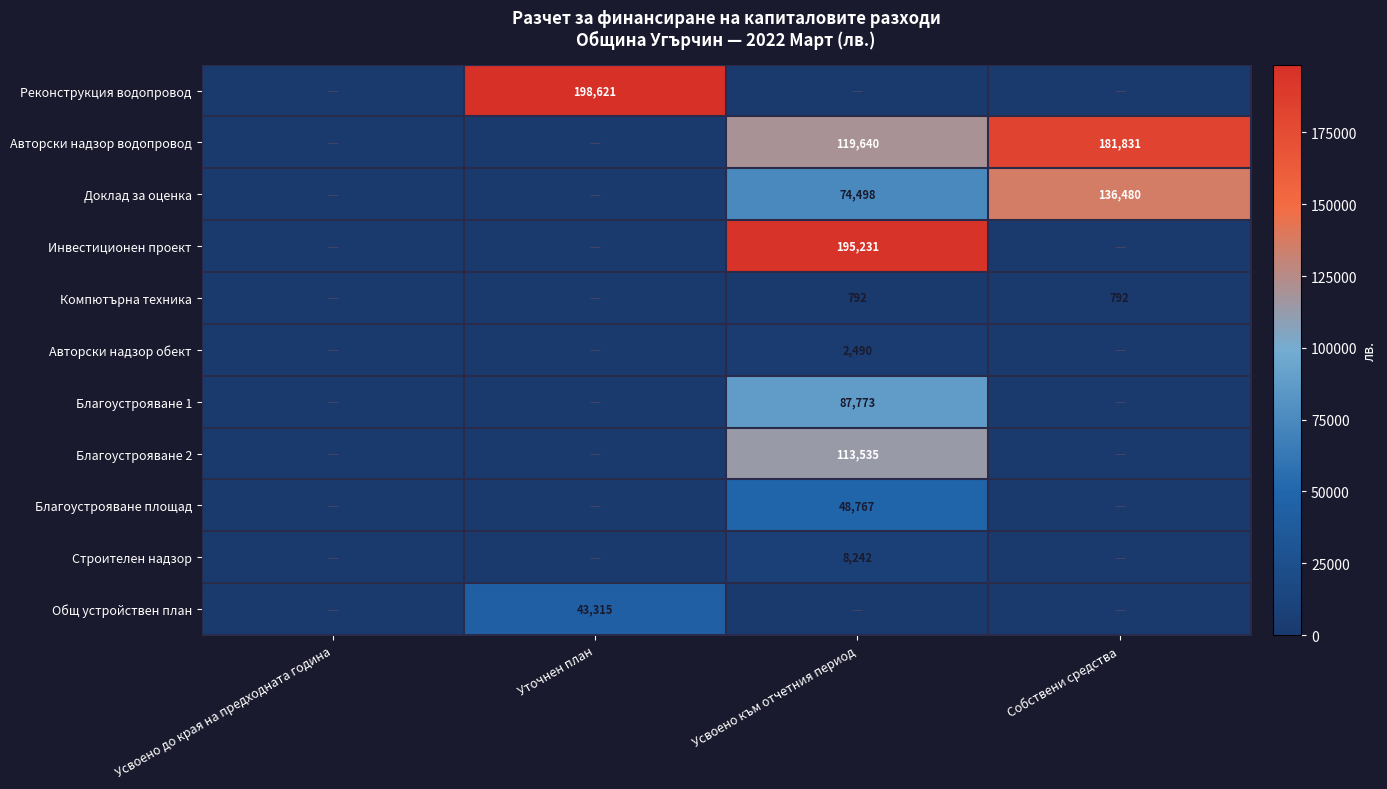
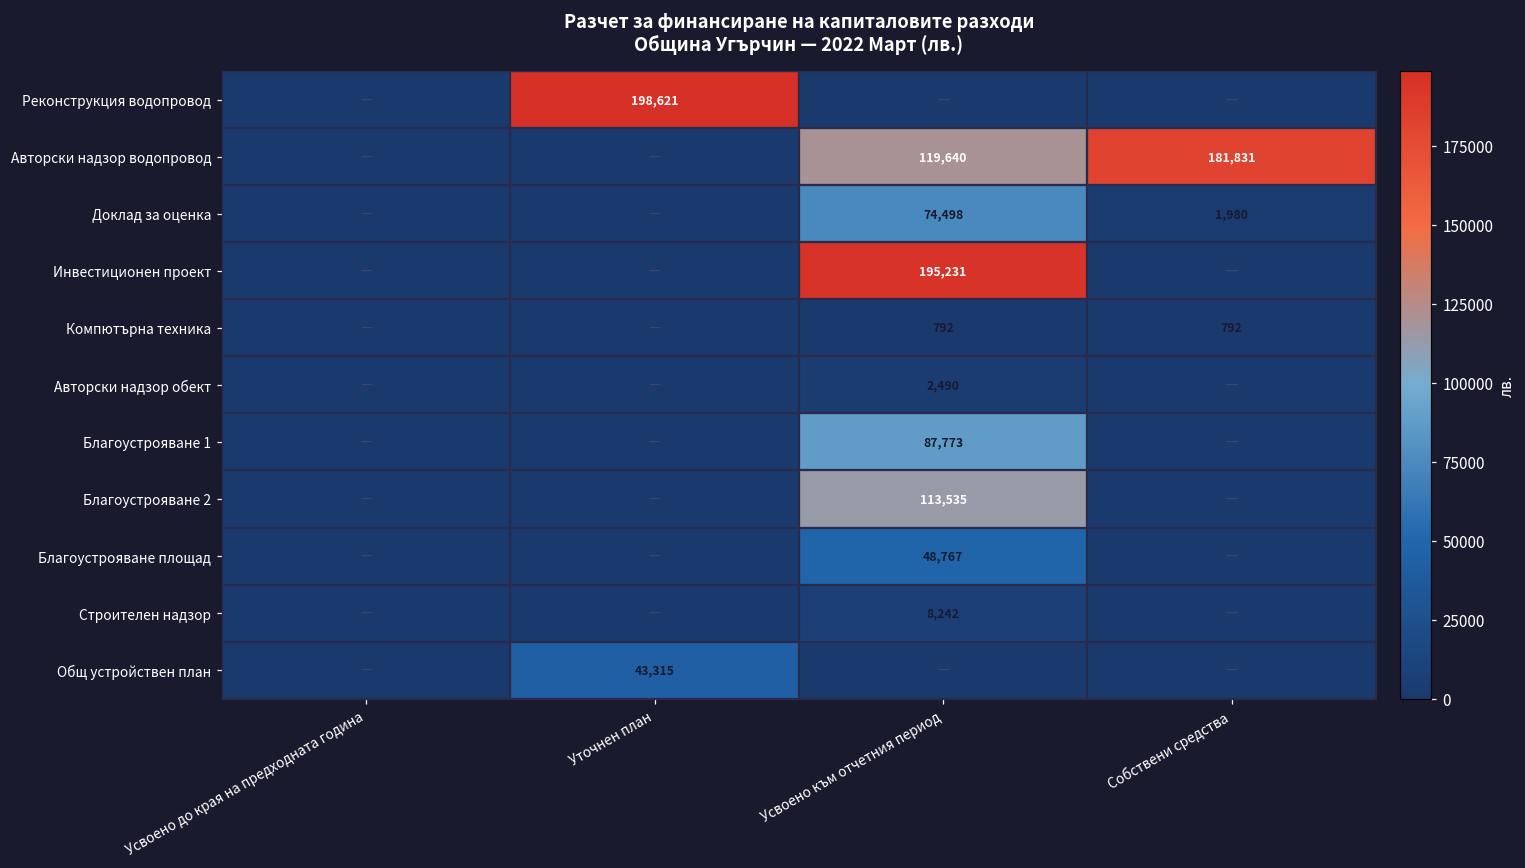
  {
    "Реконструкция водопровод": {
      "Уточнен план": "198,621"
    },
    "Авторски надзор водопровод": {
      "Усвоено към отчетния период": "119,640",
      "Собствени средства": "181,831"
    },
    "Доклад за оценка": {
      "Усвоено към отчетния период": "74,498",
-     "Собствени средства": "136,480"
+     "Собствени средства": "1,980"
    },
    "Инвестиционен проект": {
      "Усвоено към отчетния период": "195,231"
    },
    "Компютърна техника": {
      "Усвоено към отчетния период": "792",
      "Собствени средства": "792"
    },
    "Авторски надзор обект": {
      "Усвоено към отчетния период": "2,490"
    },
    "Благоустрояване 1": {
      "Усвоено към отчетния период": "87,773"
    },
    "Благоустрояване 2": {
      "Усвоено към отчетния период": "113,535"
    },
    "Благоустрояване площад": {
      "Усвоено към отчетния период": "48,767"
    },
    "Строителен надзор": {
      "Усвоено към отчетния период": "8,242"
    },
    "Общ устройствен план": {
      "Уточнен план": "43,315"
    }
  }
